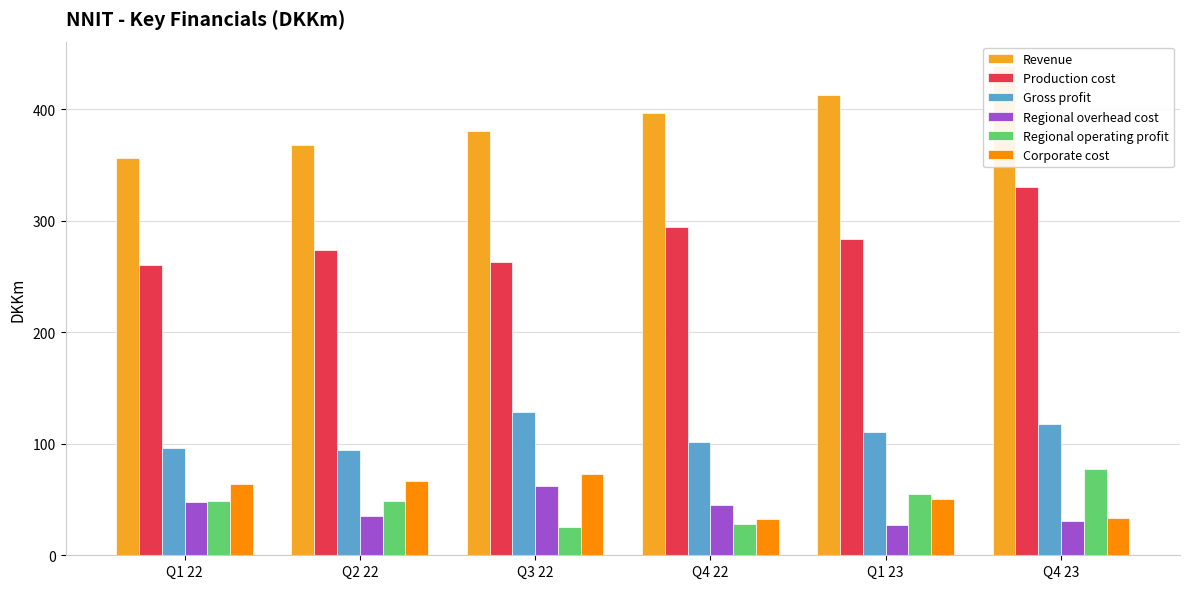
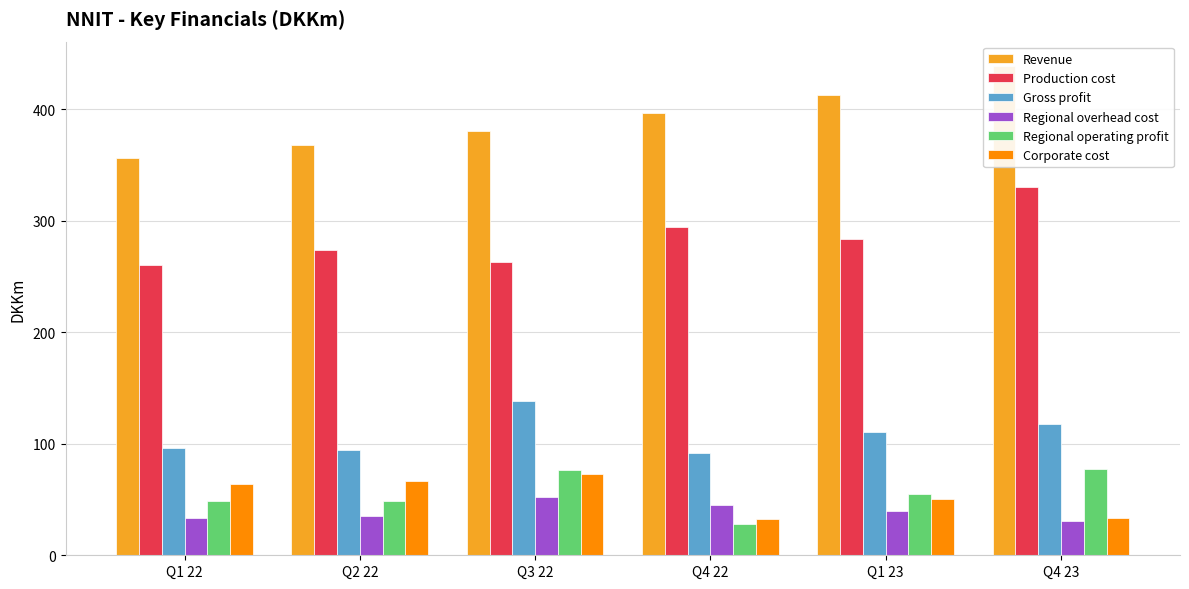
  {
    "Production cost": {
      "Q1 22": 260,
      "Q2 22": 274,
      "Q3 22": 263,
      "Q4 22": 294,
      "Q1 23": 284,
      "Q4 23": 331
    },
    "Gross profit": {
      "Q1 22": 96,
      "Q2 22": 94,
-     "Q3 22": 129,
-     "Q4 22": 102,
+     "Q3 22": 138,
+     "Q4 22": 92,
      "Q1 23": 110,
      "Q4 23": 117
    },
    "Regional overhead cost": {
-     "Q1 22": 48,
+     "Q1 22": 33,
      "Q2 22": 35,
-     "Q3 22": 62,
+     "Q3 22": 52,
      "Q4 22": 45,
-     "Q1 23": 27,
+     "Q1 23": 40,
      "Q4 23": 30
    },
    "Regional operating profit": {
      "Q1 22": 48,
      "Q2 22": 49,
-     "Q3 22": 25,
+     "Q3 22": 76,
      "Q4 22": 28,
      "Q1 23": 55,
      "Q4 23": 77
    }
  }
